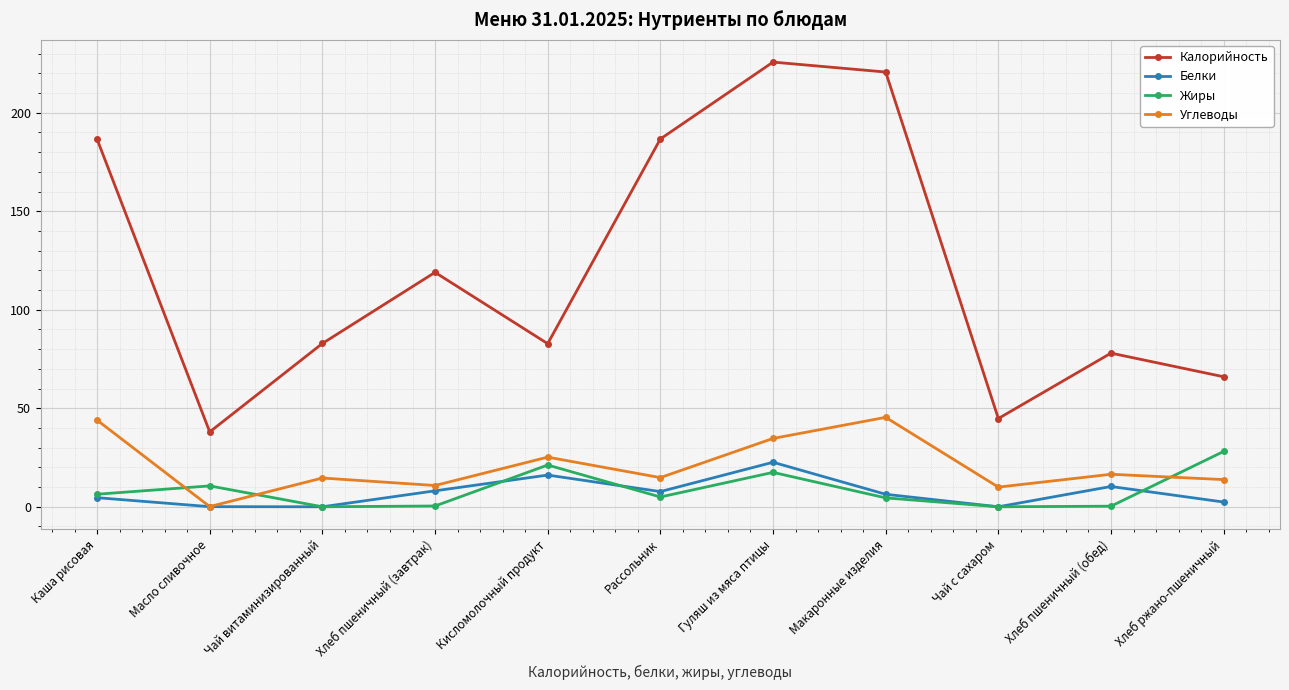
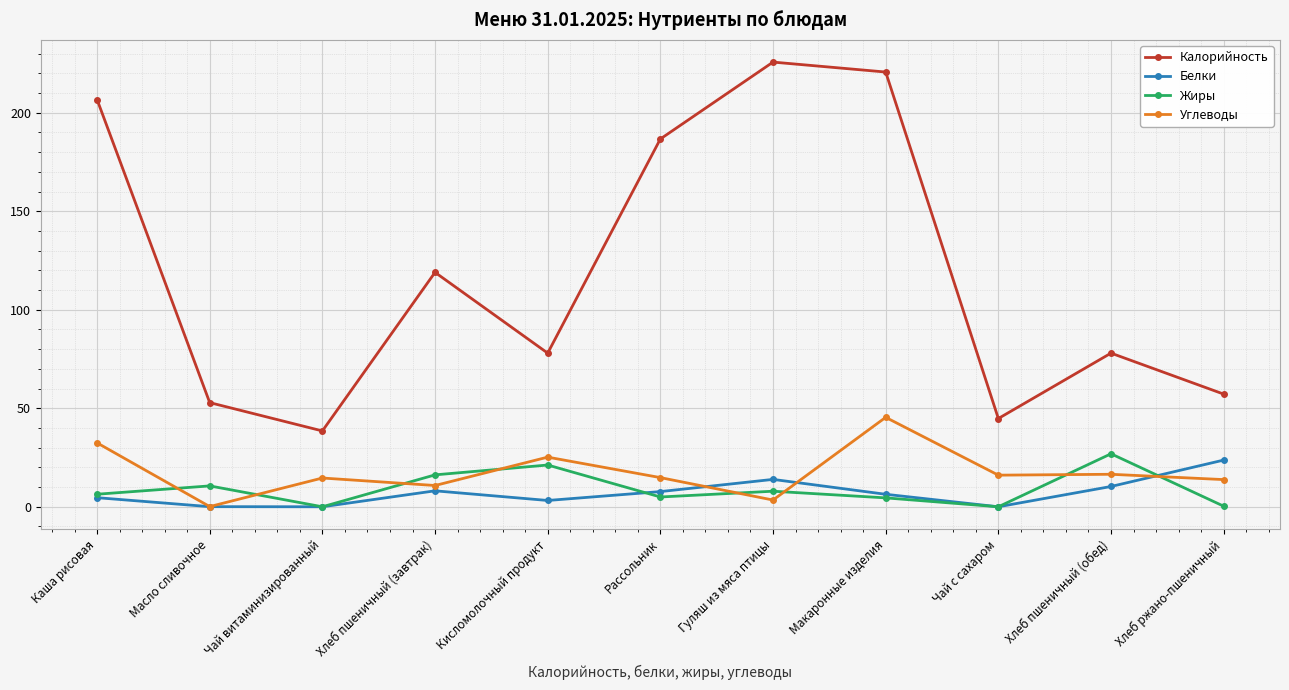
  {
    "Калорийность": {
-     "Каша рисовая": 187,
-     "Масло сливочное": 38,
-     "Чай витаминизированный": 83,
+     "Каша рисовая": 207,
+     "Масло сливочное": 53,
+     "Чай витаминизированный": 39,
      "Хлеб пшеничный (завтрак)": 119,
-     "Кисломолочный продукт": 83,
+     "Кисломолочный продукт": 78,
      "Рассольник": 187,
      "Гуляш из мяса птицы": 226,
      "Макаронные изделия": 221,
      "Чай с сахаром": 45,
      "Хлеб пшеничный (обед)": 78,
-     "Хлеб ржано-пшеничный": 66
+     "Хлеб ржано-пшеничный": 57
    },
    "Белки": {
      "Каша рисовая": 5,
      "Хлеб пшеничный (завтрак)": 8,
-     "Кисломолочный продукт": 16,
+     "Кисломолочный продукт": 3,
      "Рассольник": 8,
-     "Гуляш из мяса птицы": 23,
+     "Гуляш из мяса птицы": 14,
      "Макаронные изделия": 6,
      "Хлеб пшеничный (обед)": 10,
-     "Хлеб ржано-пшеничный": 2
+     "Хлеб ржано-пшеничный": 24
    },
    "Жиры": {
      "Каша рисовая": 6,
      "Масло сливочное": 11,
-     "Хлеб пшеничный (завтрак)": 0,
+     "Хлеб пшеничный (завтрак)": 16,
      "Кисломолочный продукт": 21,
      "Рассольник": 5,
-     "Гуляш из мяса птицы": 17,
+     "Гуляш из мяса птицы": 8,
      "Макаронные изделия": 5,
-     "Хлеб пшеничный (обед)": 0,
-     "Хлеб ржано-пшеничный": 28
+     "Хлеб пшеничный (обед)": 27,
+     "Хлеб ржано-пшеничный": 0
    },
    "Углеводы": {
-     "Каша рисовая": 44,
+     "Каша рисовая": 32,
      "Чай витаминизированный": 15,
      "Хлеб пшеничный (завтрак)": 11,
      "Кисломолочный продукт": 25,
      "Рассольник": 15,
-     "Гуляш из мяса птицы": 35,
+     "Гуляш из мяса птицы": 3,
      "Макаронные изделия": 45,
-     "Чай с сахаром": 10,
+     "Чай с сахаром": 16,
      "Хлеб пшеничный (обед)": 17,
      "Хлеб ржано-пшеничный": 14
    }
  }
